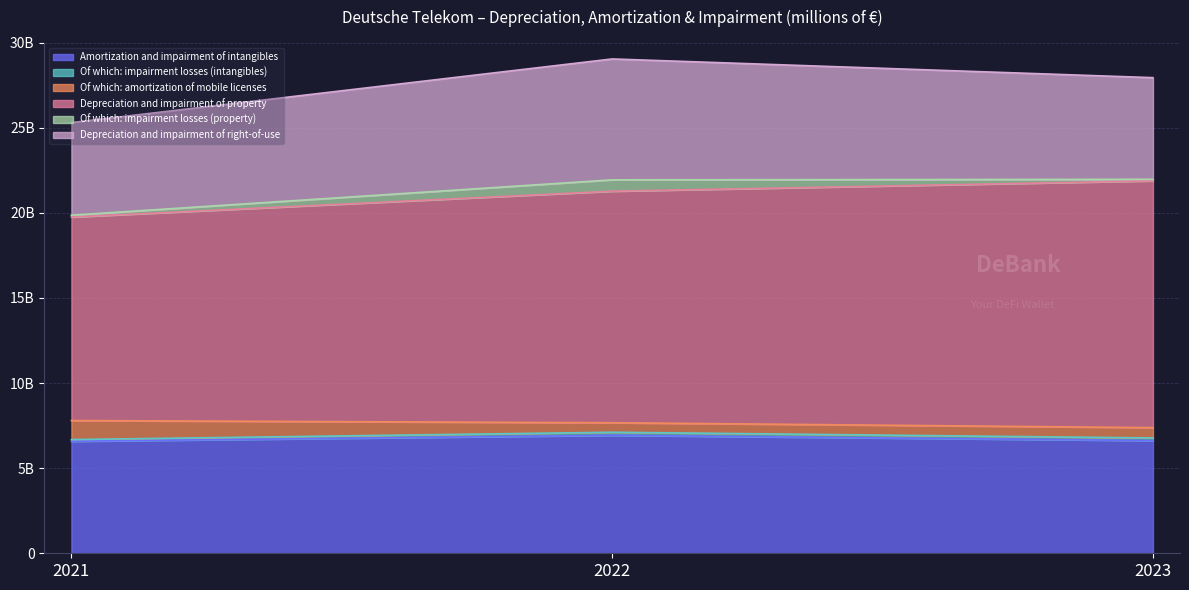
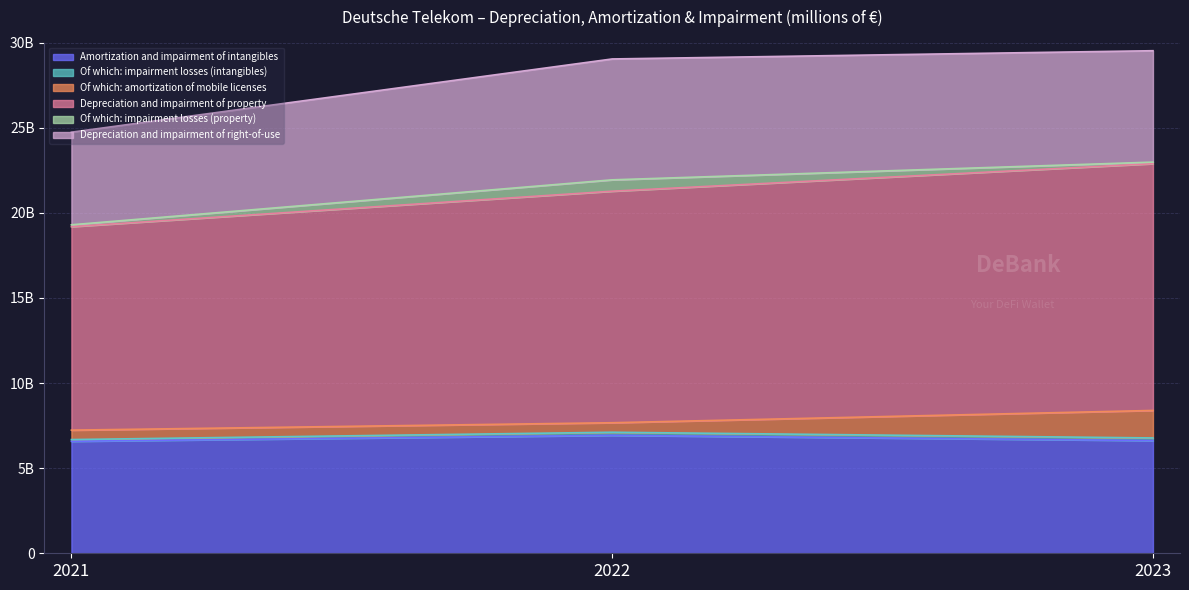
  {
    "Amortization and impairment of intangibles": {
      "2022": 6900000000,
      "2023": 6600000000
    },
    "Of which: impairment losses (intangibles)": {
      "2022": 200000000,
      "2023": 200000000
    },
    "Of which: amortization of mobile licenses": {
-     "2021": 1100000000,
+     "2021": 600000000,
      "2022": 600000000,
-     "2023": 600000000
+     "2023": 1600000000
    },
    "Depreciation and impairment of property": {
      "2022": 13600000000
    },
    "Of which: impairment losses (property)": {
      "2022": 700000000
    },
    "Depreciation and impairment of right-of-use": {
      "2022": 7100000000,
-     "2023": 6000000000
+     "2023": 6500000000
    }
  }
